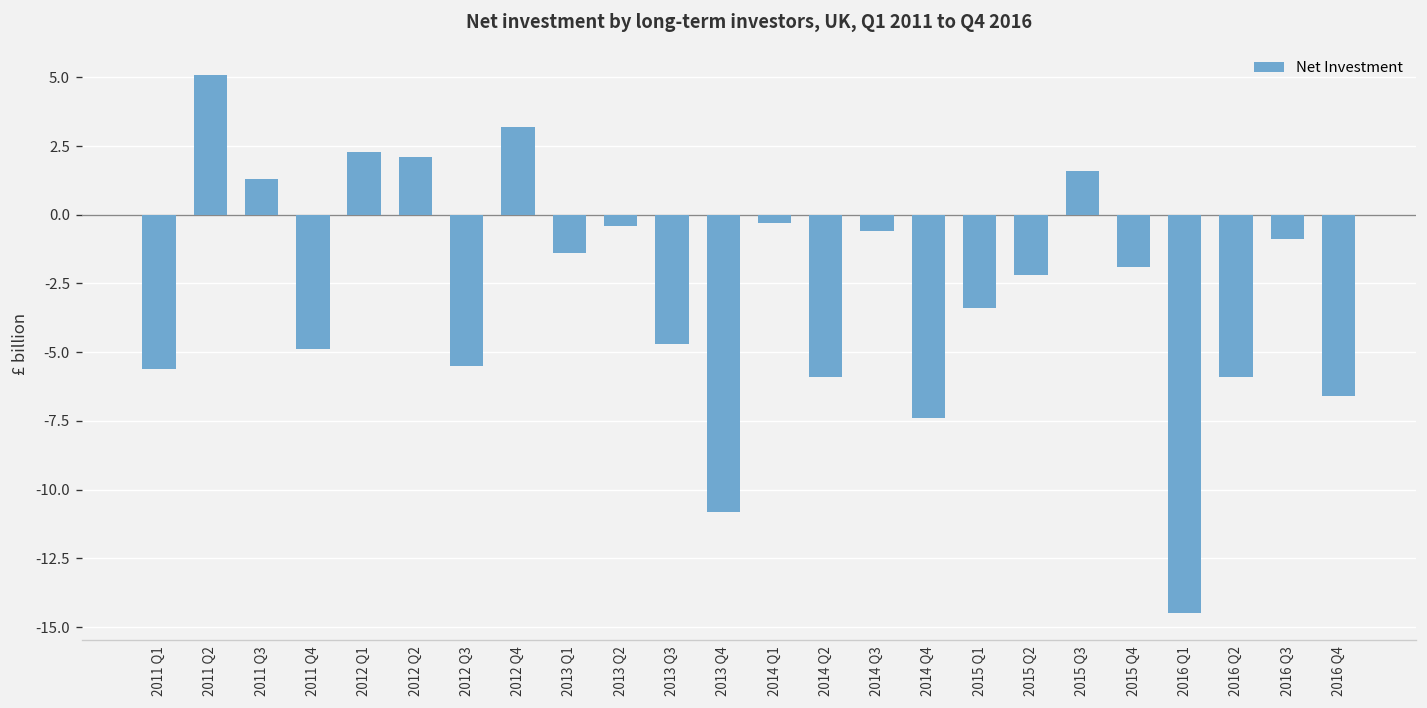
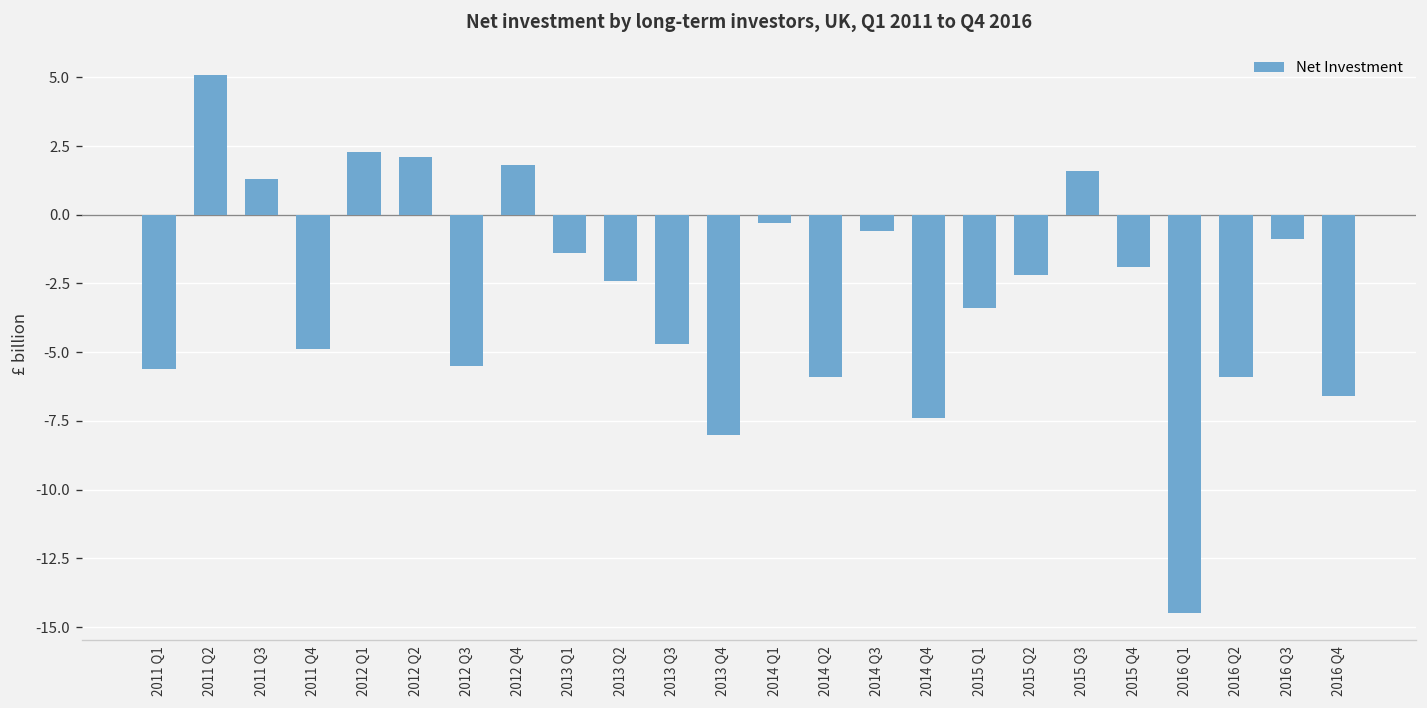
  {
    "2011 Q1": -5.6,
    "2011 Q2": 5.1,
    "2011 Q3": 1.3,
    "2011 Q4": -4.9,
    "2012 Q1": 2.3,
    "2012 Q2": 2.1,
    "2012 Q3": -5.5,
-   "2012 Q4": 3.2,
+   "2012 Q4": 1.8,
    "2013 Q1": -1.4,
-   "2013 Q2": -0.4,
+   "2013 Q2": -2.4,
    "2013 Q3": -4.7,
-   "2013 Q4": -10.8,
+   "2013 Q4": -8.0,
    "2014 Q1": -0.3,
    "2014 Q2": -5.9,
    "2014 Q3": -0.6,
    "2014 Q4": -7.4,
    "2015 Q1": -3.4,
    "2015 Q2": -2.2,
    "2015 Q3": 1.6,
    "2015 Q4": -1.9,
    "2016 Q1": -14.5,
    "2016 Q2": -5.9,
    "2016 Q3": -0.9,
    "2016 Q4": -6.6
  }
